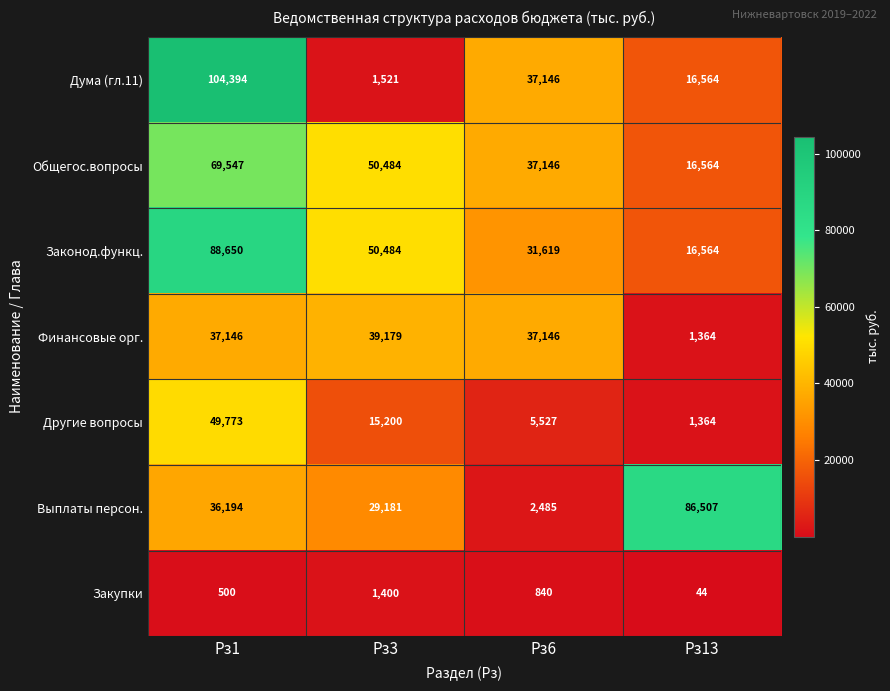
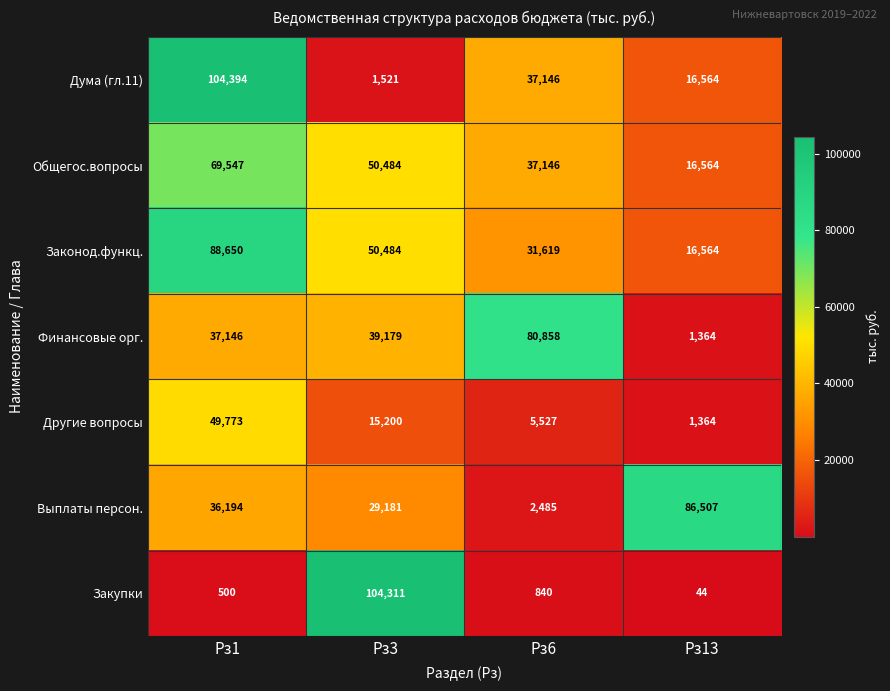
  {
    "Дума (гл.11)": {
      "Рз1": "104,394",
      "Рз3": "1,521",
      "Рз6": "37,146",
      "Рз13": "16,564"
    },
    "Общегос.вопросы": {
      "Рз1": "69,547",
      "Рз3": "50,484",
      "Рз6": "37,146",
      "Рз13": "16,564"
    },
    "Законод.функц.": {
      "Рз1": "88,650",
      "Рз3": "50,484",
      "Рз6": "31,619",
      "Рз13": "16,564"
    },
    "Финансовые орг.": {
      "Рз1": "37,146",
      "Рз3": "39,179",
-     "Рз6": "37,146",
+     "Рз6": "80,858",
      "Рз13": "1,364"
    },
    "Другие вопросы": {
      "Рз1": "49,773",
      "Рз3": "15,200",
      "Рз6": "5,527",
      "Рз13": "1,364"
    },
    "Выплаты персон.": {
      "Рз1": "36,194",
      "Рз3": "29,181",
      "Рз6": "2,485",
      "Рз13": "86,507"
    },
    "Закупки": {
      "Рз1": "500",
-     "Рз3": "1,400",
+     "Рз3": "104,311",
      "Рз6": "840",
      "Рз13": "44"
    }
  }
